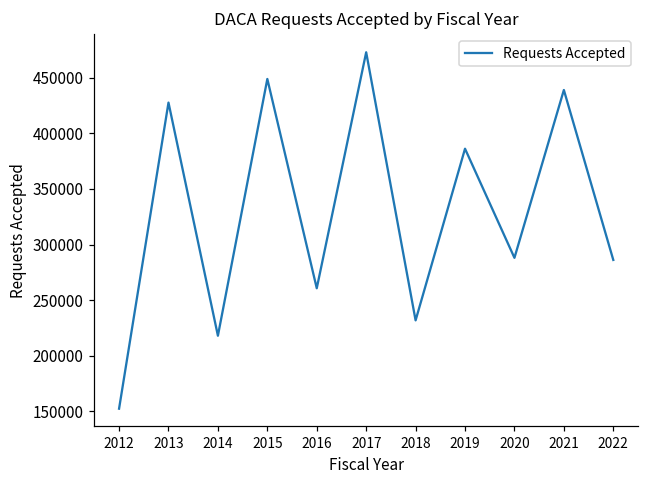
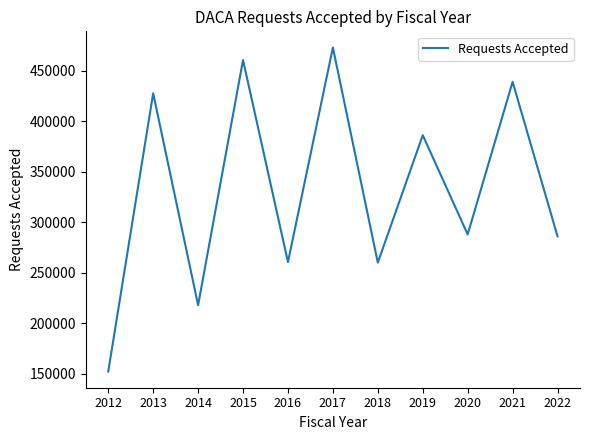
  {
    "2012": 152000,
    "2013": 428000,
    "2014": 218000,
-   "2015": 449000,
+   "2015": 461000,
    "2016": 261000,
    "2017": 473000,
-   "2018": 232000,
+   "2018": 260000,
    "2019": 386000,
    "2020": 288000,
    "2021": 439000,
    "2022": 286000
  }
